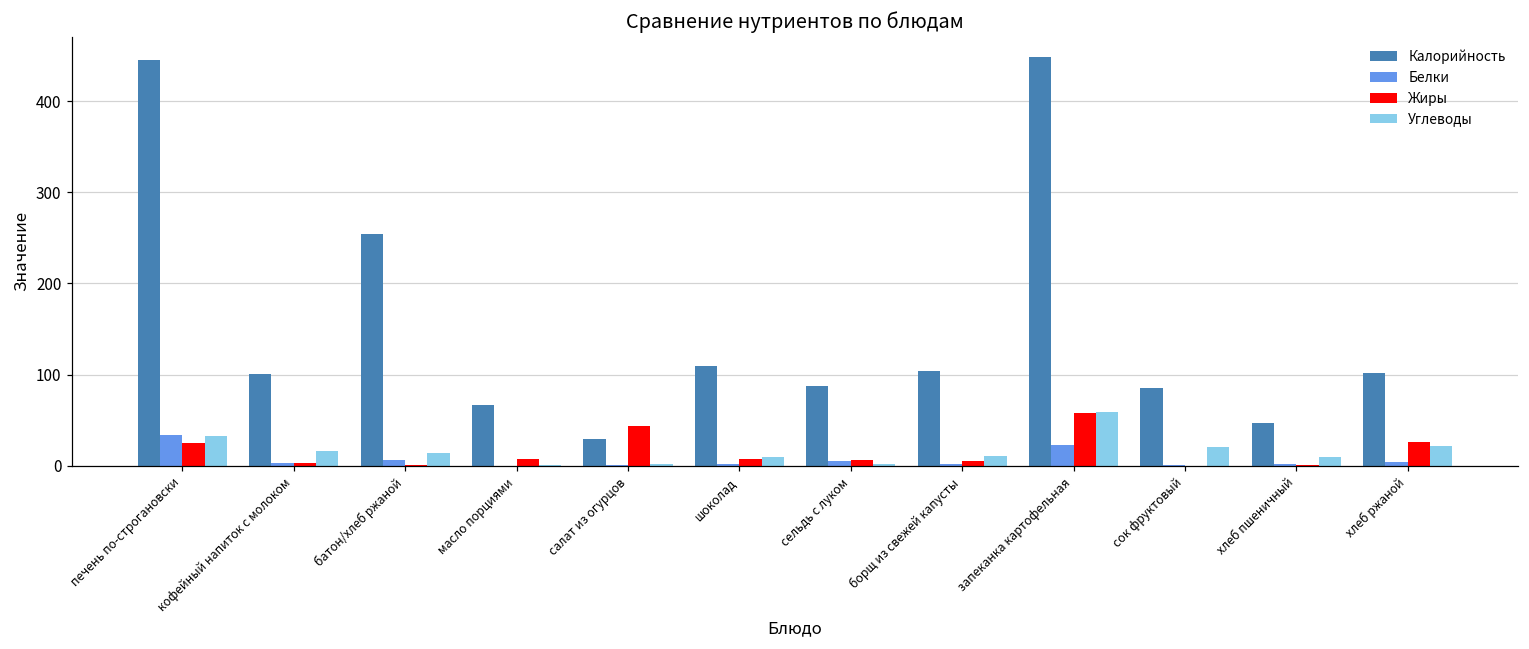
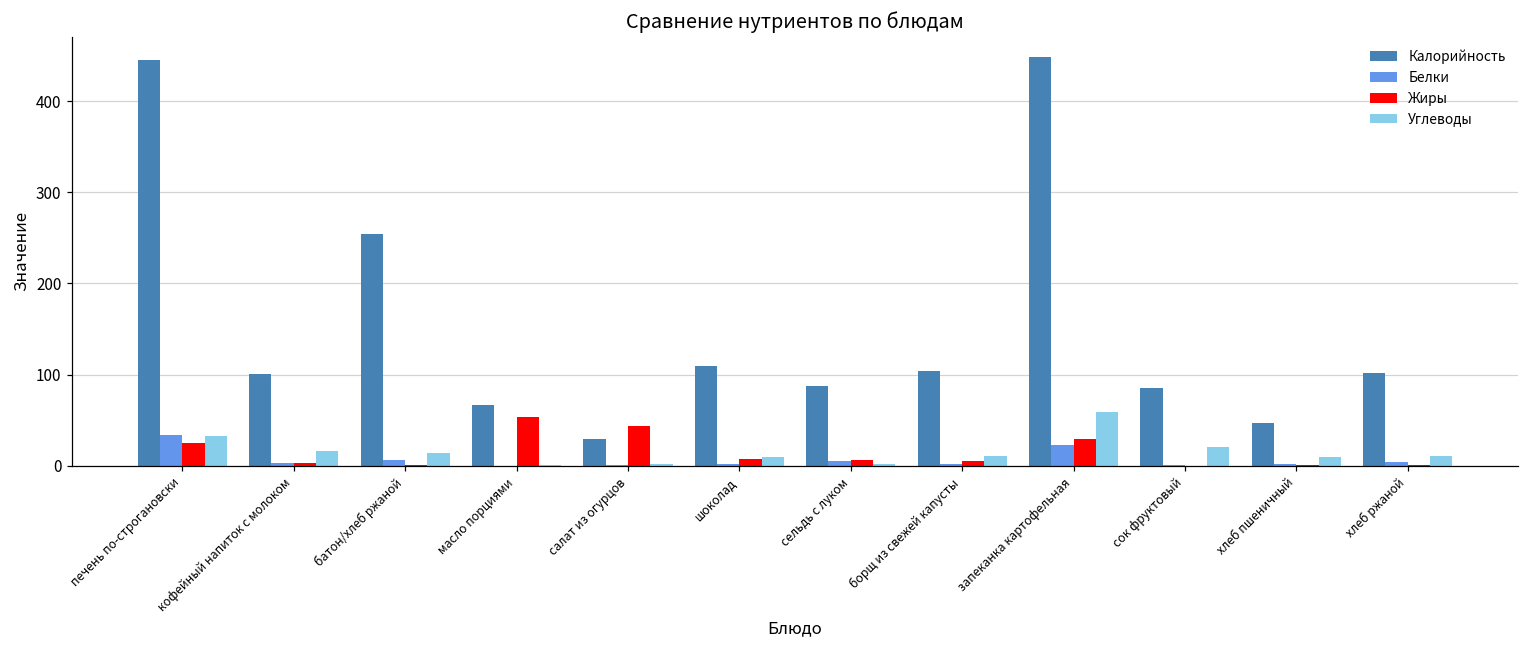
  {
    "Калорийность": {
      "печень по-строгановски": 450,
      "кофейный напиток с молоком": 100,
      "батон/хлеб ржаной": 250,
      "масло порциями": 70,
      "салат из огурцов": 30,
      "шоколад": 110,
      "сельдь с луком": 90,
      "борщ из свежей капусты": 100,
      "запеканка картофельная": 450,
      "сок фруктовый": 80,
      "хлеб пшеничный": 50,
      "хлеб ржаной": 100
    },
    "Белки": {
      "печень по-строгановски": 30,
      "кофейный напиток с молоком": 0,
      "батон/хлеб ржаной": 10,
      "сельдь с луком": 10,
      "запеканка картофельная": 20,
      "хлеб ржаной": 0
    },
    "Жиры": {
      "печень по-строгановски": 30,
-     "масло порциями": 10,
+     "масло порциями": 50,
      "салат из огурцов": 40,
      "шоколад": 10,
      "сельдь с луком": 10,
      "борщ из свежей капусты": 0,
-     "запеканка картофельная": 60,
-     "хлеб ржаной": 30
+     "запеканка картофельная": 30,
+     "хлеб ржаной": 0
    },
    "Углеводы": {
      "печень по-строгановски": 30,
      "кофейный напиток с молоком": 20,
      "батон/хлеб ржаной": 10,
      "шоколад": 10,
      "борщ из свежей капусты": 10,
      "запеканка картофельная": 60,
      "сок фруктовый": 20,
      "хлеб пшеничный": 10,
-     "хлеб ржаной": 20
+     "хлеб ржаной": 10
    }
  }
